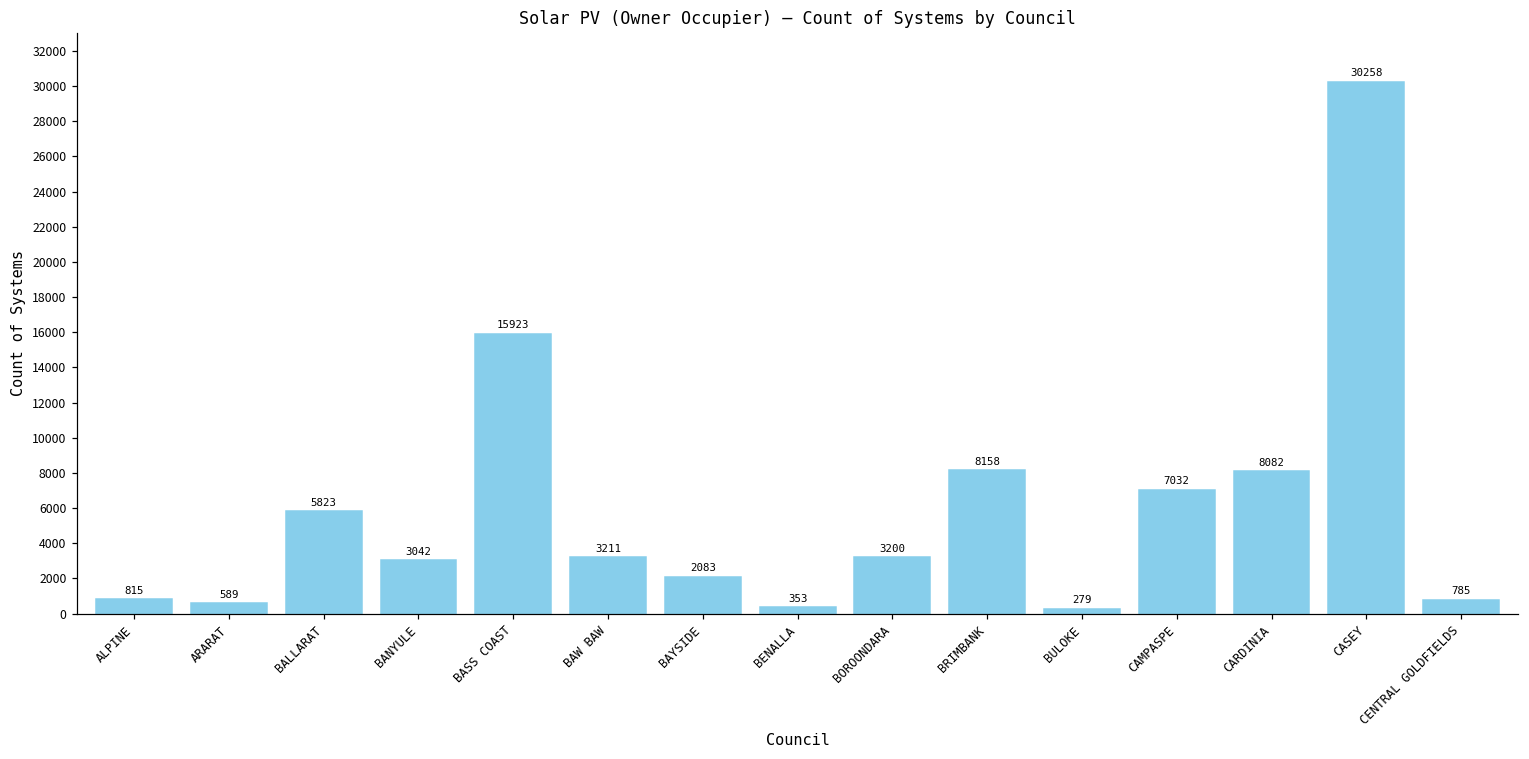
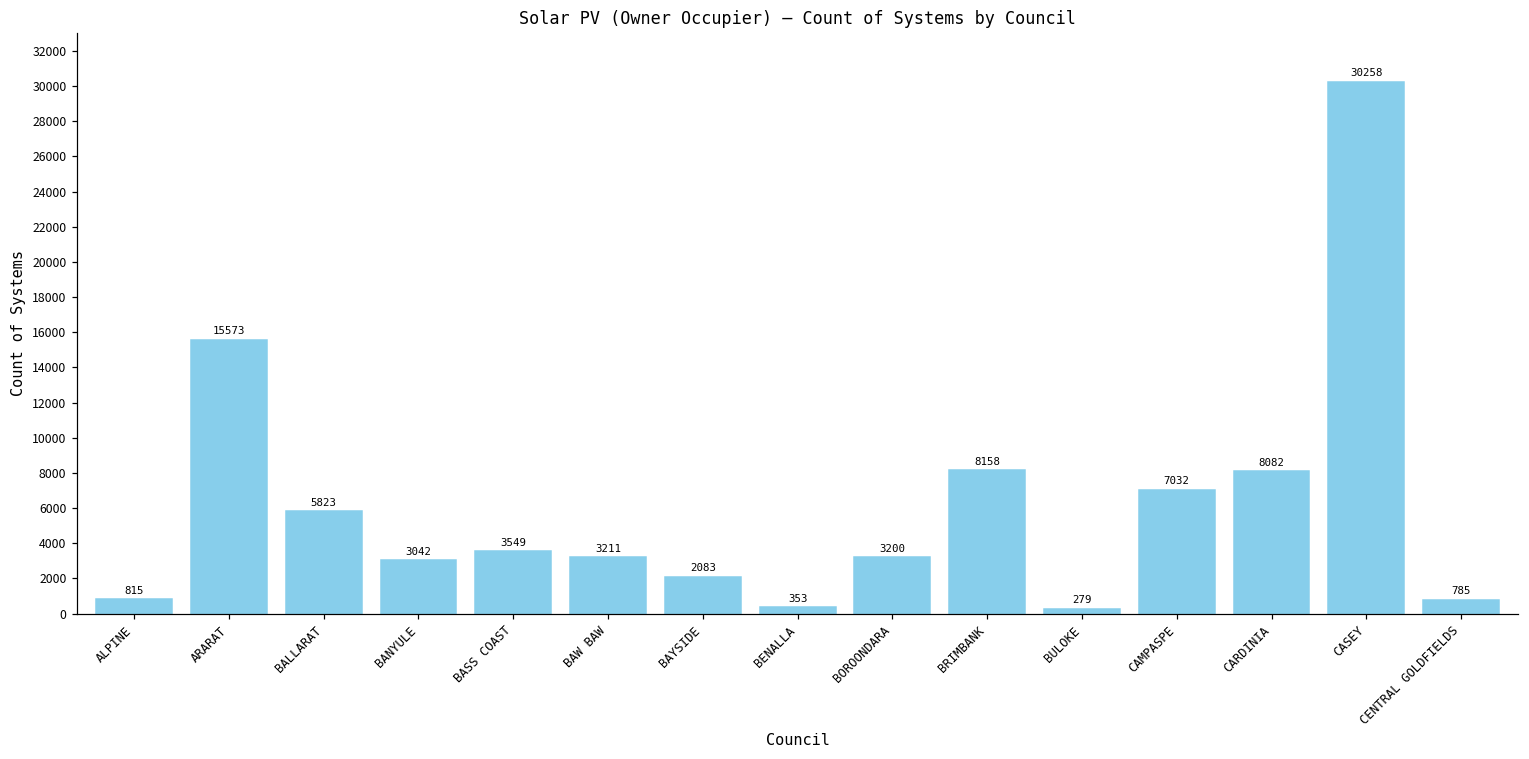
  {
    "ALPINE": 815,
-   "ARARAT": 589,
+   "ARARAT": 15573,
    "BALLARAT": 5823,
    "BANYULE": 3042,
-   "BASS COAST": 15923,
+   "BASS COAST": 3549,
    "BAW BAW": 3211,
    "BAYSIDE": 2083,
    "BENALLA": 353,
    "BOROONDARA": 3200,
    "BRIMBANK": 8158,
    "BULOKE": 279,
    "CAMPASPE": 7032,
    "CARDINIA": 8082,
    "CASEY": 30258,
    "CENTRAL GOLDFIELDS": 785
  }
